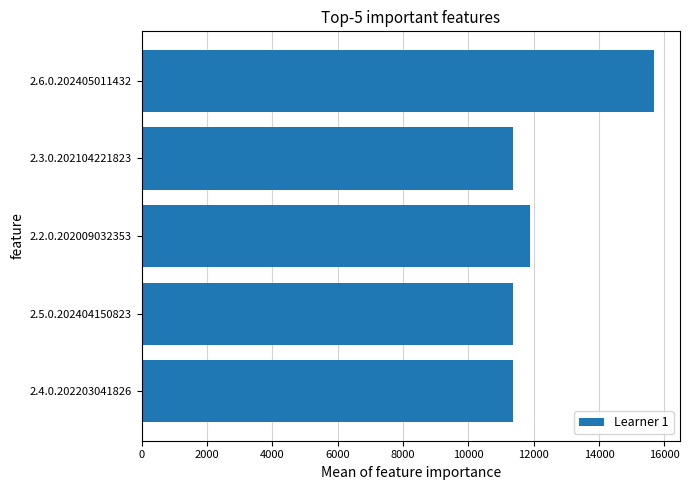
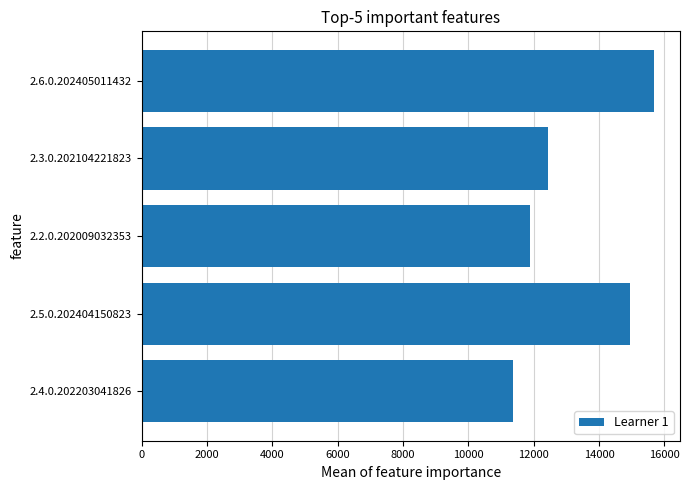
  {
    "2.6.0.202405011432": 15700,
-   "2.3.0.202104221823": 11400,
+   "2.3.0.202104221823": 12400,
    "2.2.0.202009032353": 11900,
-   "2.5.0.202404150823": 11400,
+   "2.5.0.202404150823": 15000,
    "2.4.0.202203041826": 11400
  }
